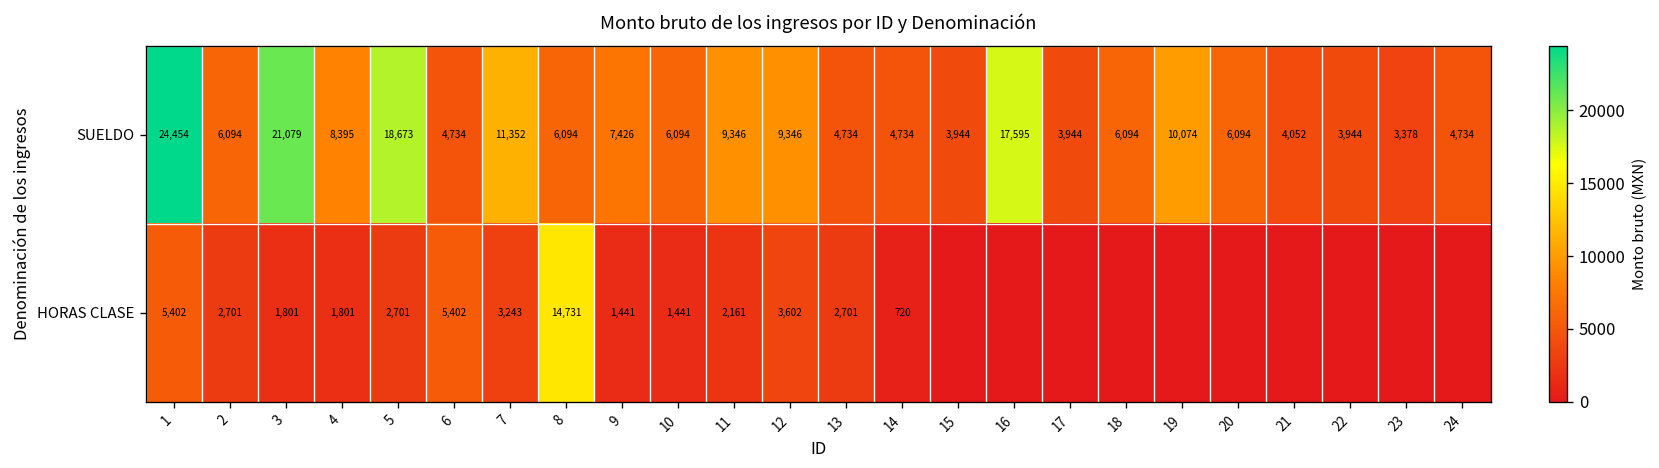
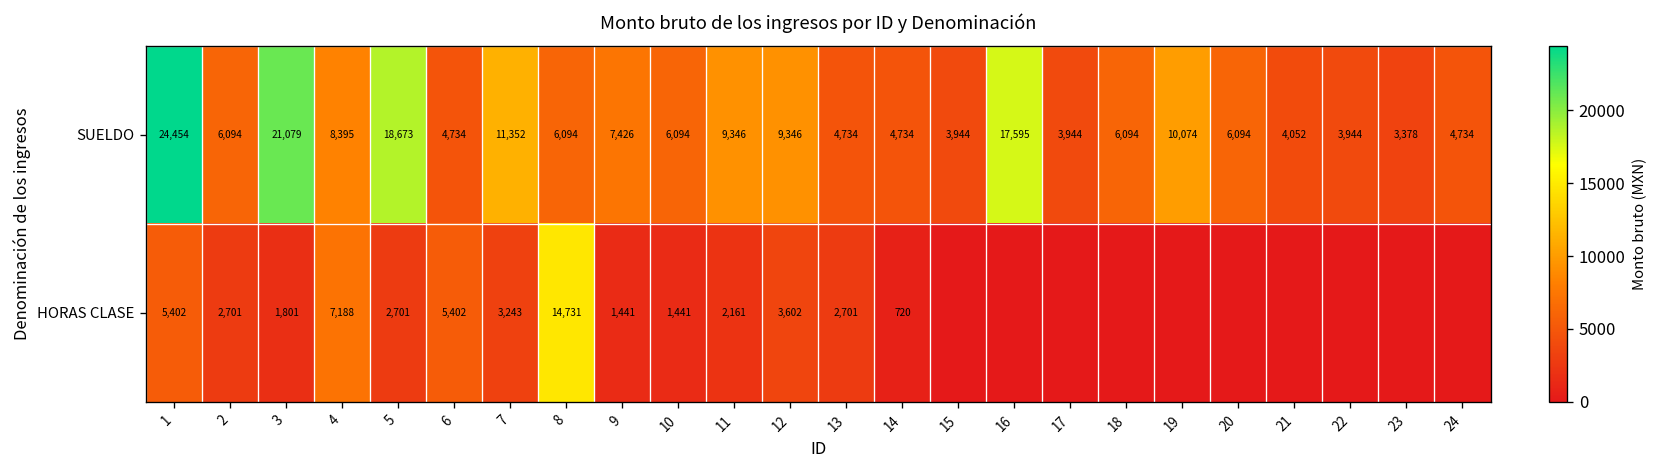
  {
    "SUELDO": {
      "1": "24,454",
      "2": "6,094",
      "3": "21,079",
      "4": "8,395",
      "5": "18,673",
      "6": "4,734",
      "7": "11,352",
      "8": "6,094",
      "9": "7,426",
      "10": "6,094",
      "11": "9,346",
      "12": "9,346",
      "13": "4,734",
      "14": "4,734",
      "15": "3,944",
      "16": "17,595",
      "17": "3,944",
      "18": "6,094",
      "19": "10,074",
      "20": "6,094",
      "21": "4,052",
      "22": "3,944",
      "23": "3,378",
      "24": "4,734"
    },
    "HORAS CLASE": {
      "1": "5,402",
      "2": "2,701",
      "3": "1,801",
-     "4": "1,801",
+     "4": "7,188",
      "5": "2,701",
      "6": "5,402",
      "7": "3,243",
      "8": "14,731",
      "9": "1,441",
      "10": "1,441",
      "11": "2,161",
      "12": "3,602",
      "13": "2,701",
      "14": "720"
    }
  }
